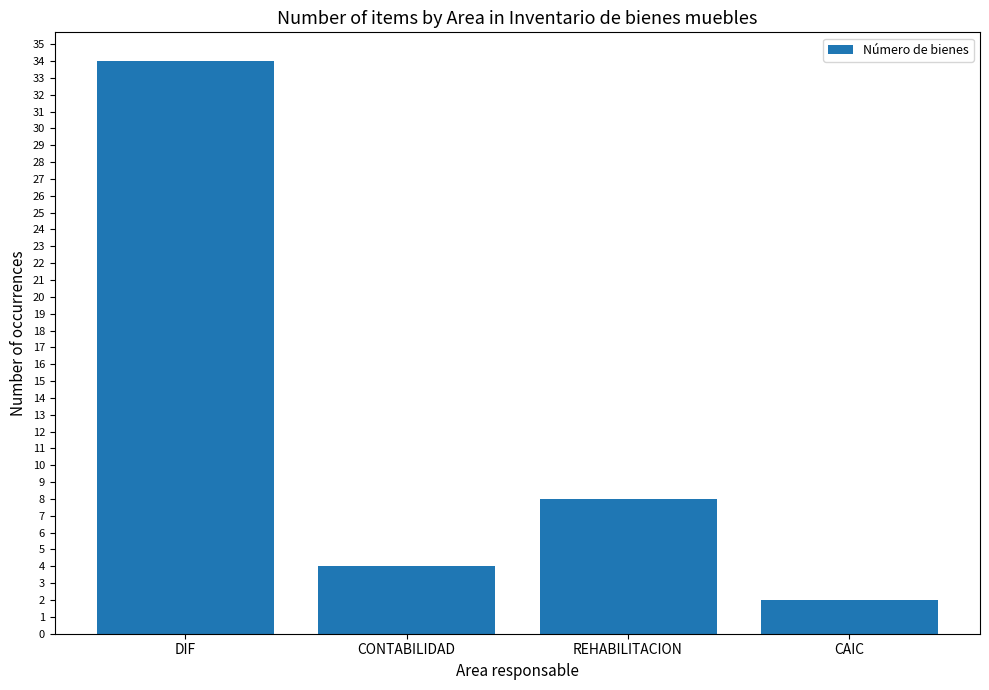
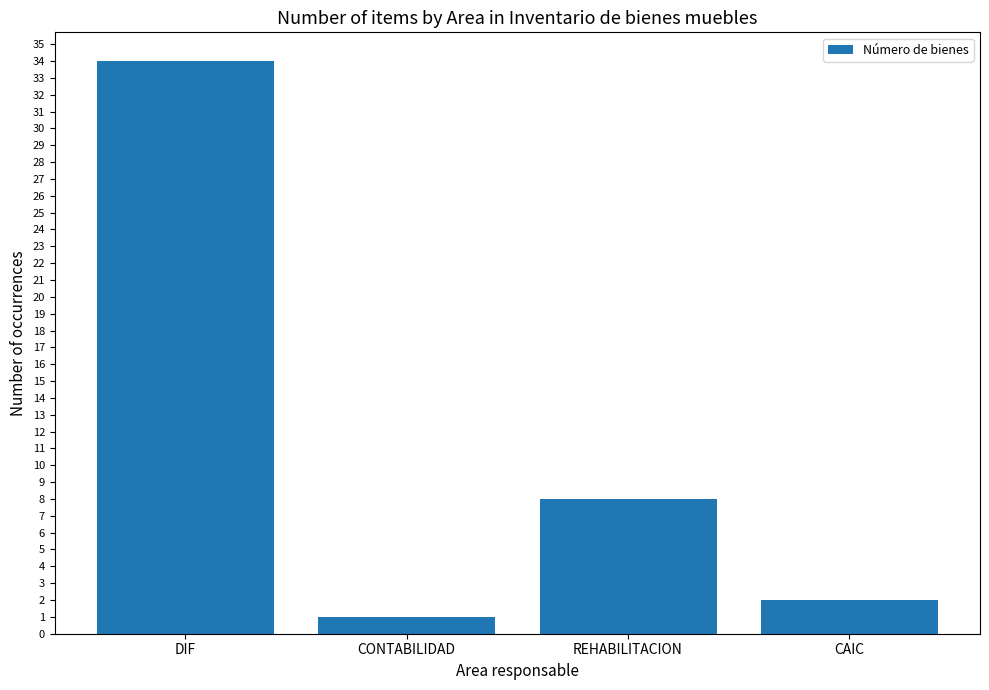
  {
    "DIF": 34,
-   "CONTABILIDAD": 4,
+   "CONTABILIDAD": 1,
    "REHABILITACION": 8,
    "CAIC": 2
  }
